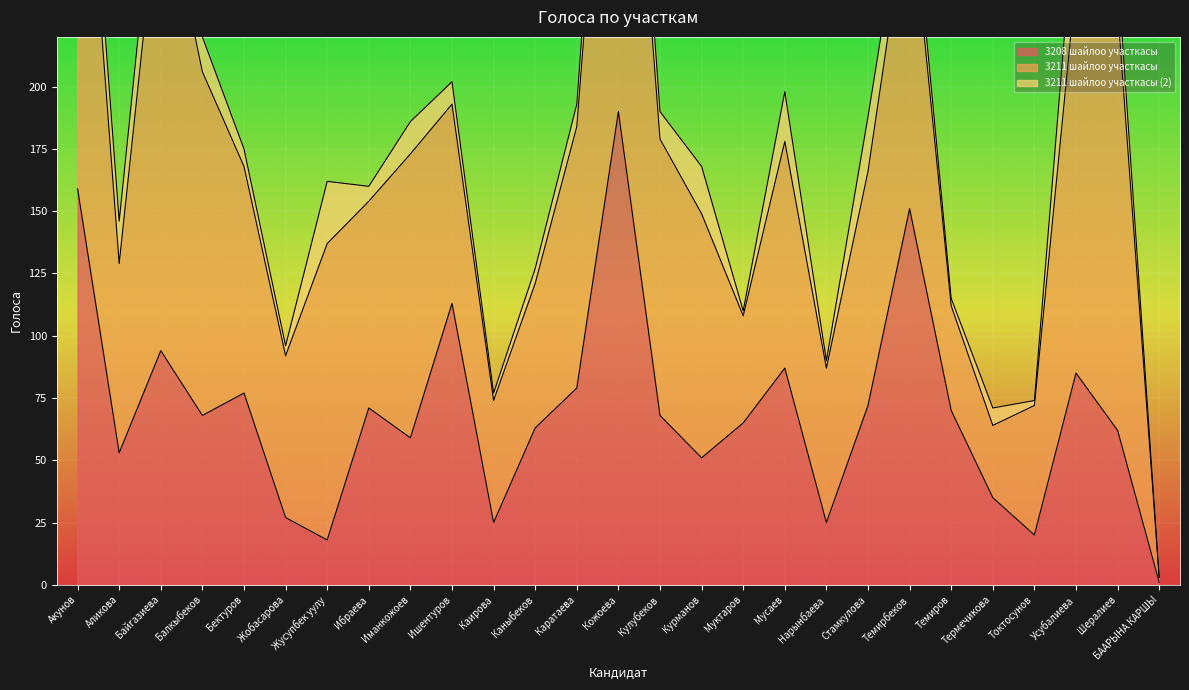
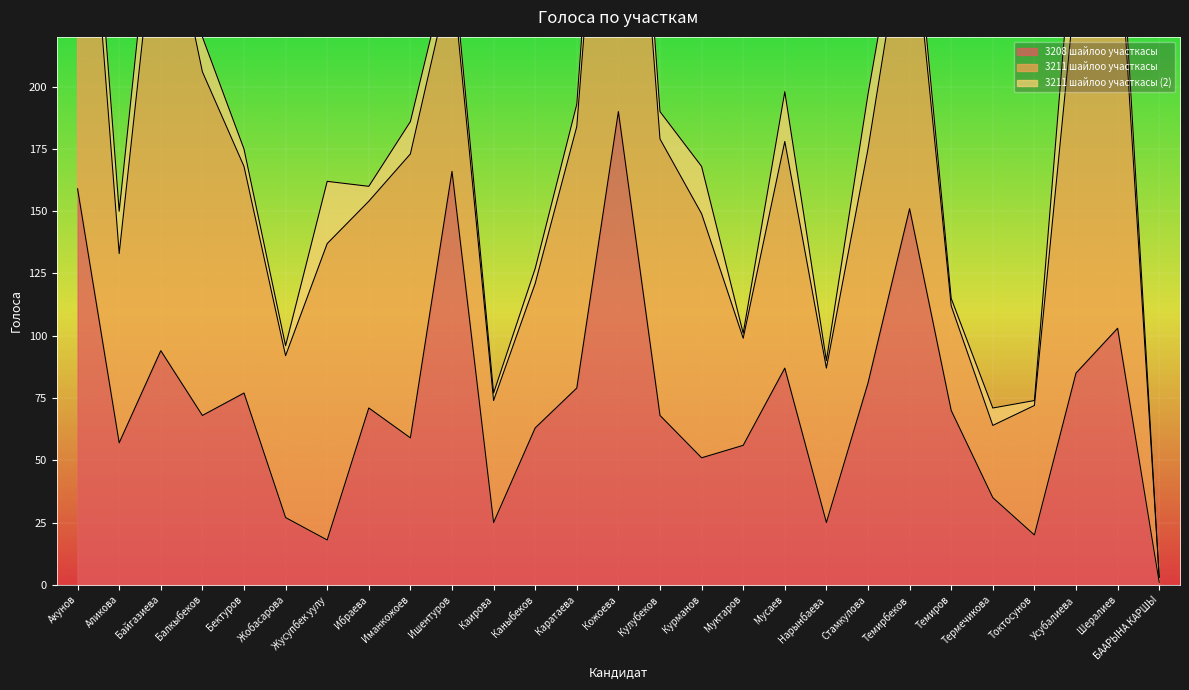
  {
    "3208 шайлоо участкасы": {
      "Акунов": 159,
-     "Аликова": 53,
+     "Аликова": 57,
      "Байгазиева": 94,
      "Балкыбеков": 68,
      "Бектуров": 77,
      "Жобасарова": 27,
      "Жусупбек уулу": 18,
      "Ибраева": 71,
      "Иманкожоев": 59,
-     "Ишентуров": 113,
+     "Ишентуров": 166,
      "Каирова": 25,
      "Каныбеков": 63,
      "Каратаева": 79,
      "Кожоева": 190,
      "Кулубеков": 68,
      "Курманов": 51,
-     "Муктаров": 65,
+     "Муктаров": 56,
      "Мусаев": 87,
      "Нарынбаева": 25,
-     "Стамкулова": 72,
+     "Стамкулова": 81,
      "Темирбеков": 151,
      "Темиров": 70,
      "Термечикова": 35,
      "Токтосунов": 20,
      "Усубалиева": 85,
-     "Шералиев": 62,
+     "Шералиев": 103,
      "БААРЫНА КАРШЫ": 1
    }
  }
